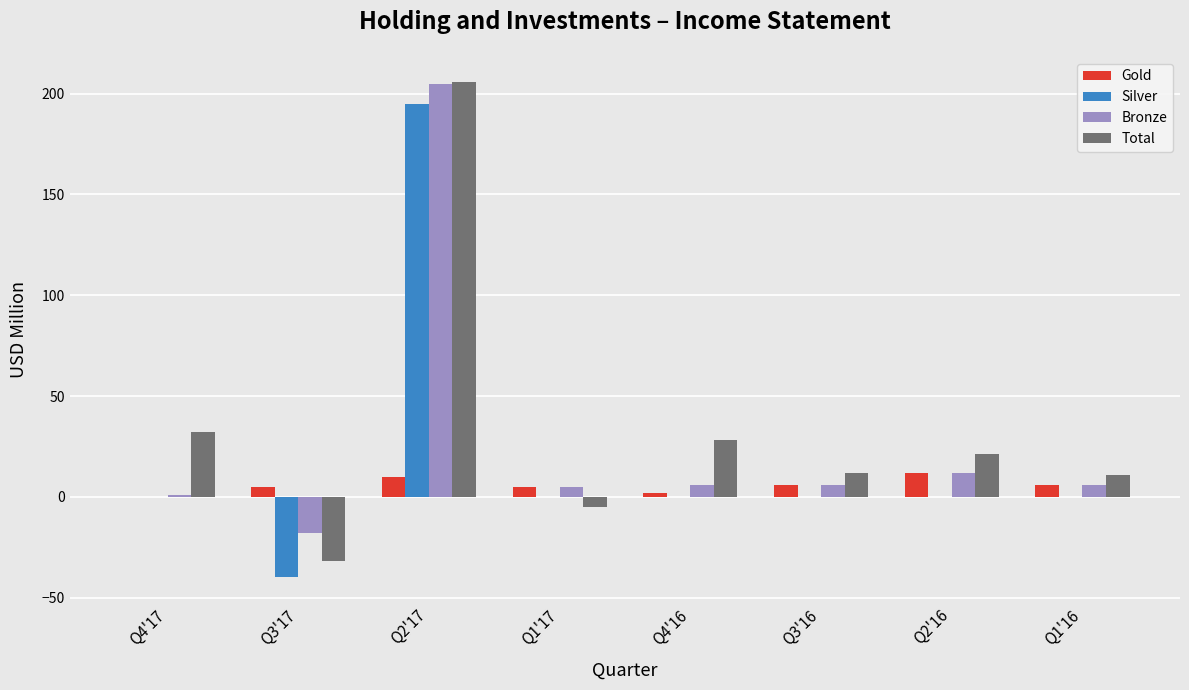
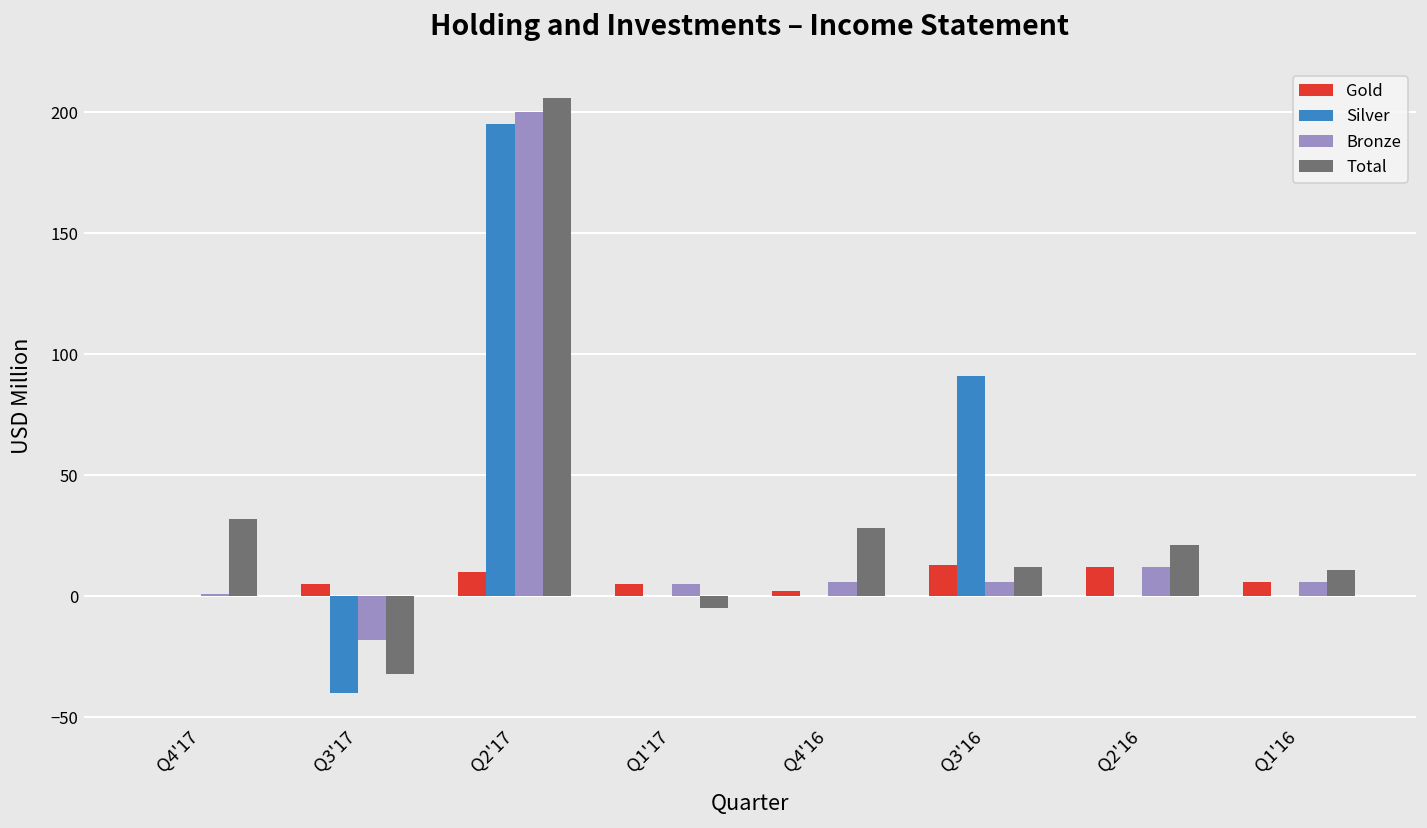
  {
    "Gold": {
      "Q4'17": 0,
      "Q3'17": 5,
      "Q2'17": 10,
      "Q1'17": 5,
      "Q4'16": 2,
-     "Q3'16": 6,
+     "Q3'16": 13,
      "Q2'16": 12,
      "Q1'16": 6
    },
    "Silver": {
      "Q4'17": 0,
      "Q3'17": -40,
      "Q2'17": 195,
      "Q1'17": 0,
      "Q4'16": 0,
-     "Q3'16": 0,
+     "Q3'16": 91,
      "Q2'16": 0,
      "Q1'16": 0
    },
    "Bronze": {
      "Q3'17": -18,
-     "Q2'17": 205,
+     "Q2'17": 200,
      "Q1'17": 5,
      "Q4'16": 6,
      "Q3'16": 6,
      "Q2'16": 12,
      "Q1'16": 6
    },
    "Total": {
      "Q4'17": 32,
      "Q3'17": -32,
      "Q2'17": 206,
      "Q1'17": -5,
      "Q4'16": 28,
      "Q3'16": 12,
      "Q2'16": 21,
      "Q1'16": 11
    }
  }
